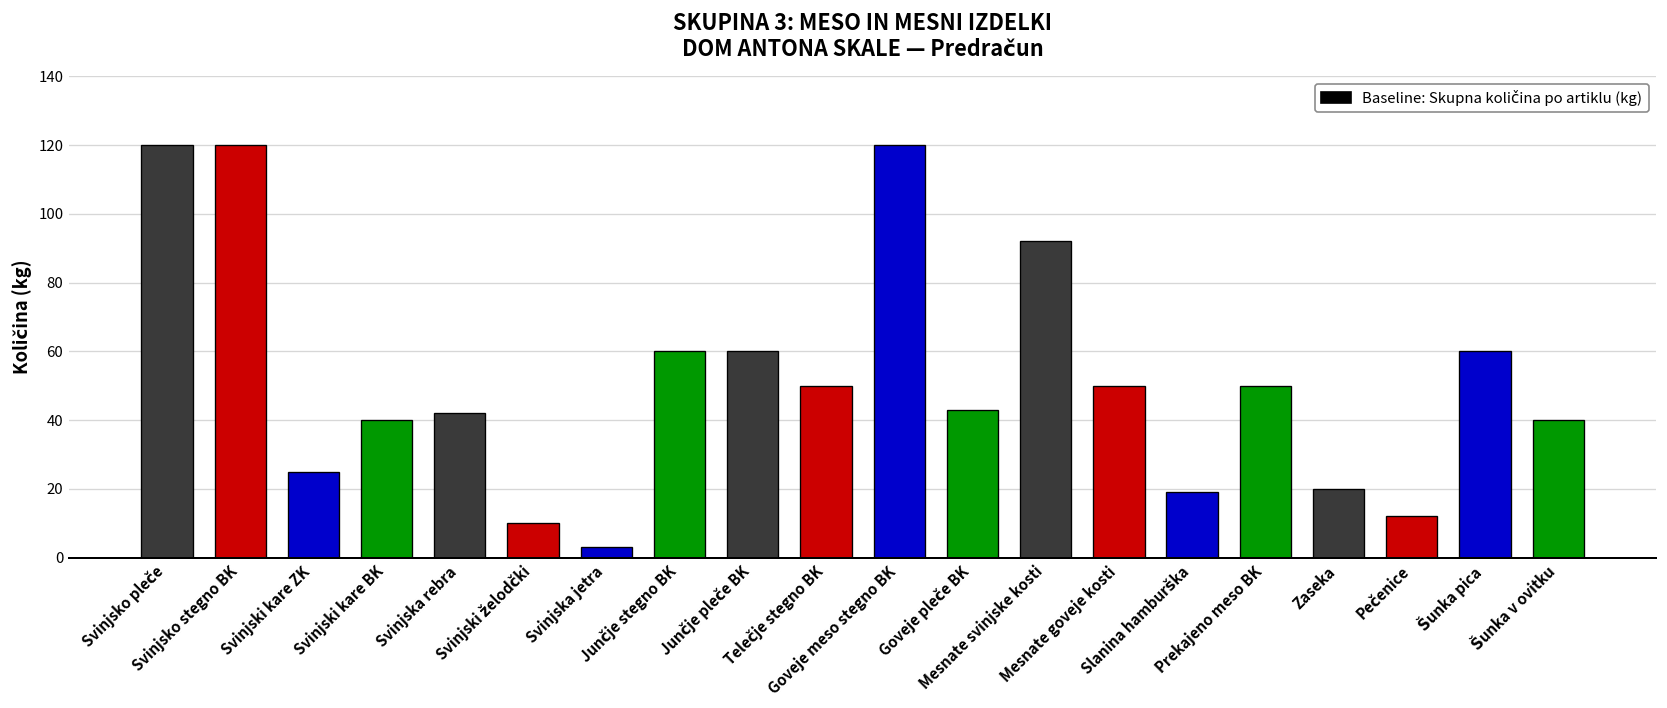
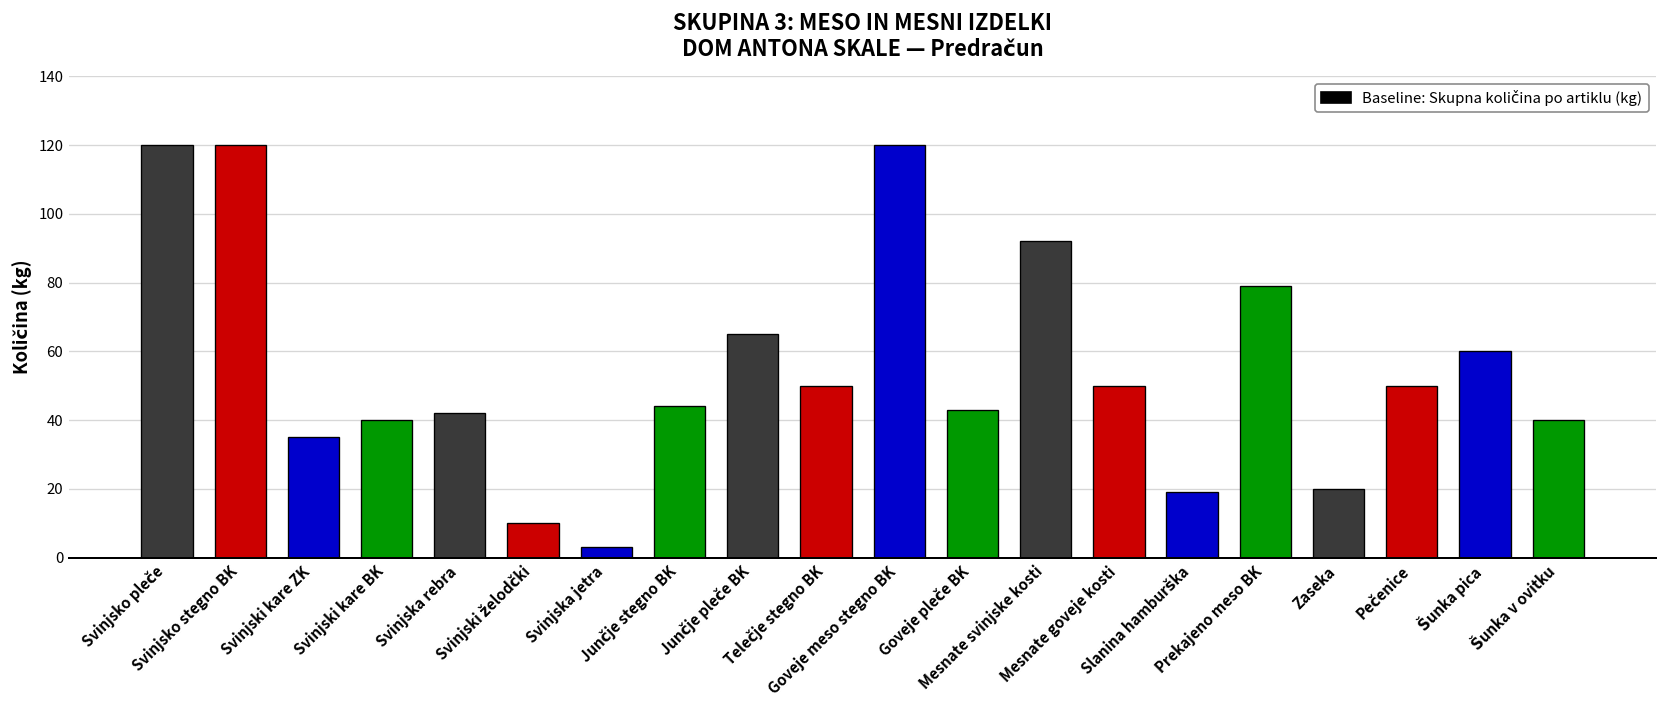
  {
    "Svinjsko pleče": 120,
    "Svinjsko stegno BK": 120,
-   "Svinjski kare ZK": 25,
+   "Svinjski kare ZK": 35,
    "Svinjski kare BK": 40,
    "Svinjska rebra": 42,
    "Svinjski želodčki": 10,
    "Svinjska jetra": 3,
-   "Junčje stegno BK": 60,
-   "Junčje pleče BK": 60,
+   "Junčje stegno BK": 44,
+   "Junčje pleče BK": 65,
    "Telečje stegno BK": 50,
    "Goveje meso stegno BK": 120,
    "Goveje pleče BK": 43,
    "Mesnate svinjske kosti": 92,
    "Mesnate goveje kosti": 50,
    "Slanina hamburška": 19,
-   "Prekajeno meso BK": 50,
+   "Prekajeno meso BK": 79,
    "Zaseka": 20,
-   "Pečenice": 12,
+   "Pečenice": 50,
    "Šunka pica": 60,
    "Šunka v ovitku": 40
  }
